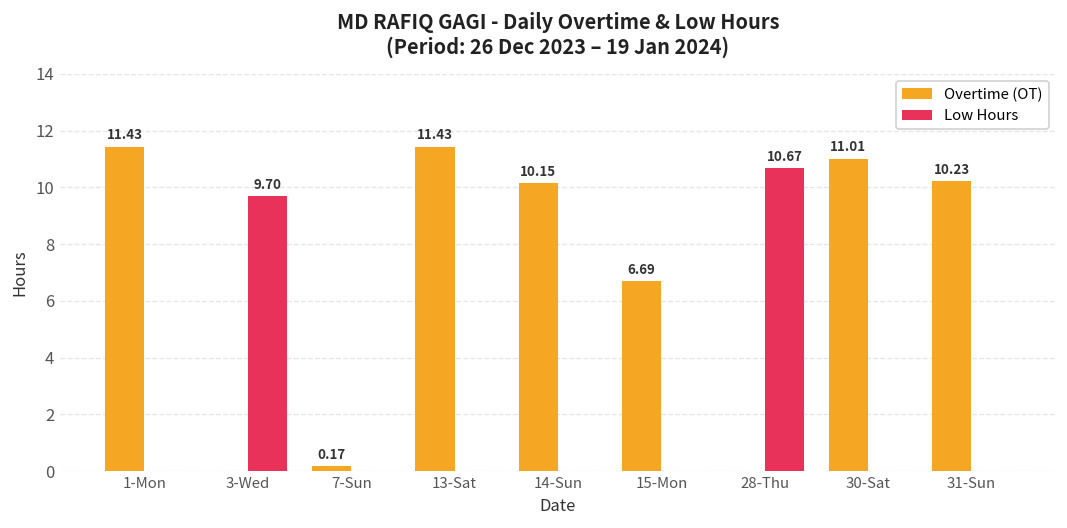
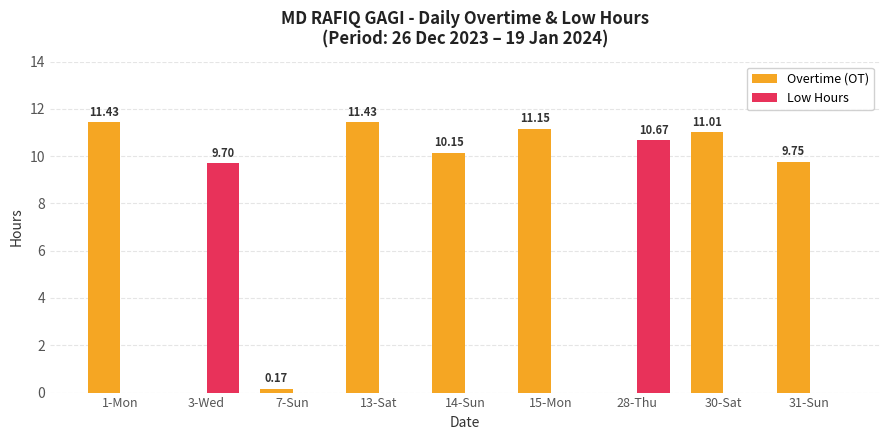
  {
    "Overtime (OT)": {
      "1-Mon": 11.43,
      "7-Sun": 0.17,
      "13-Sat": 11.43,
      "14-Sun": 10.15,
-     "15-Mon": 6.69,
+     "15-Mon": 11.15,
      "30-Sat": 11.01,
-     "31-Sun": 10.23
+     "31-Sun": 9.75
    },
    "Low Hours": {
      "3-Wed": 9.70,
      "28-Thu": 10.67
    }
  }
